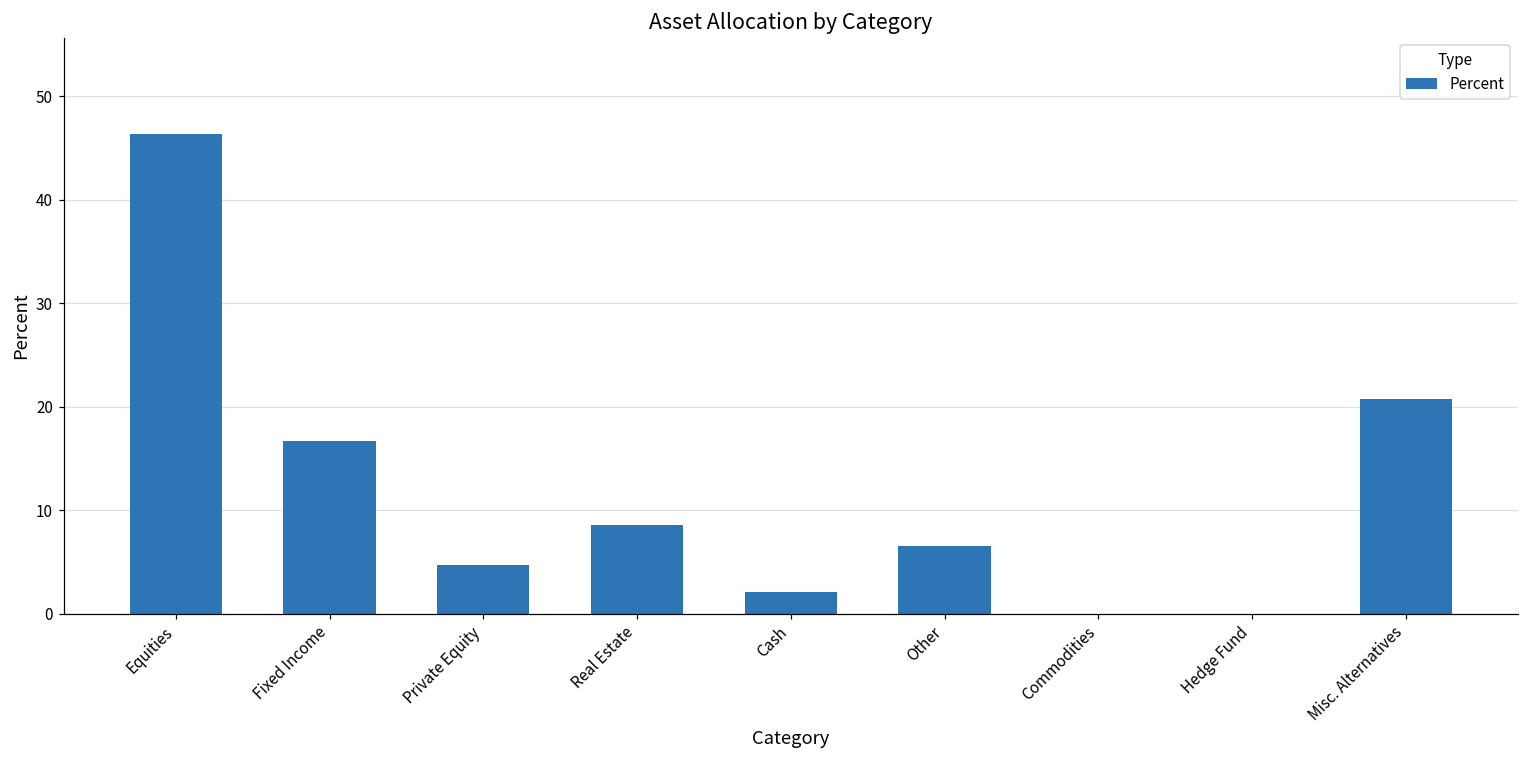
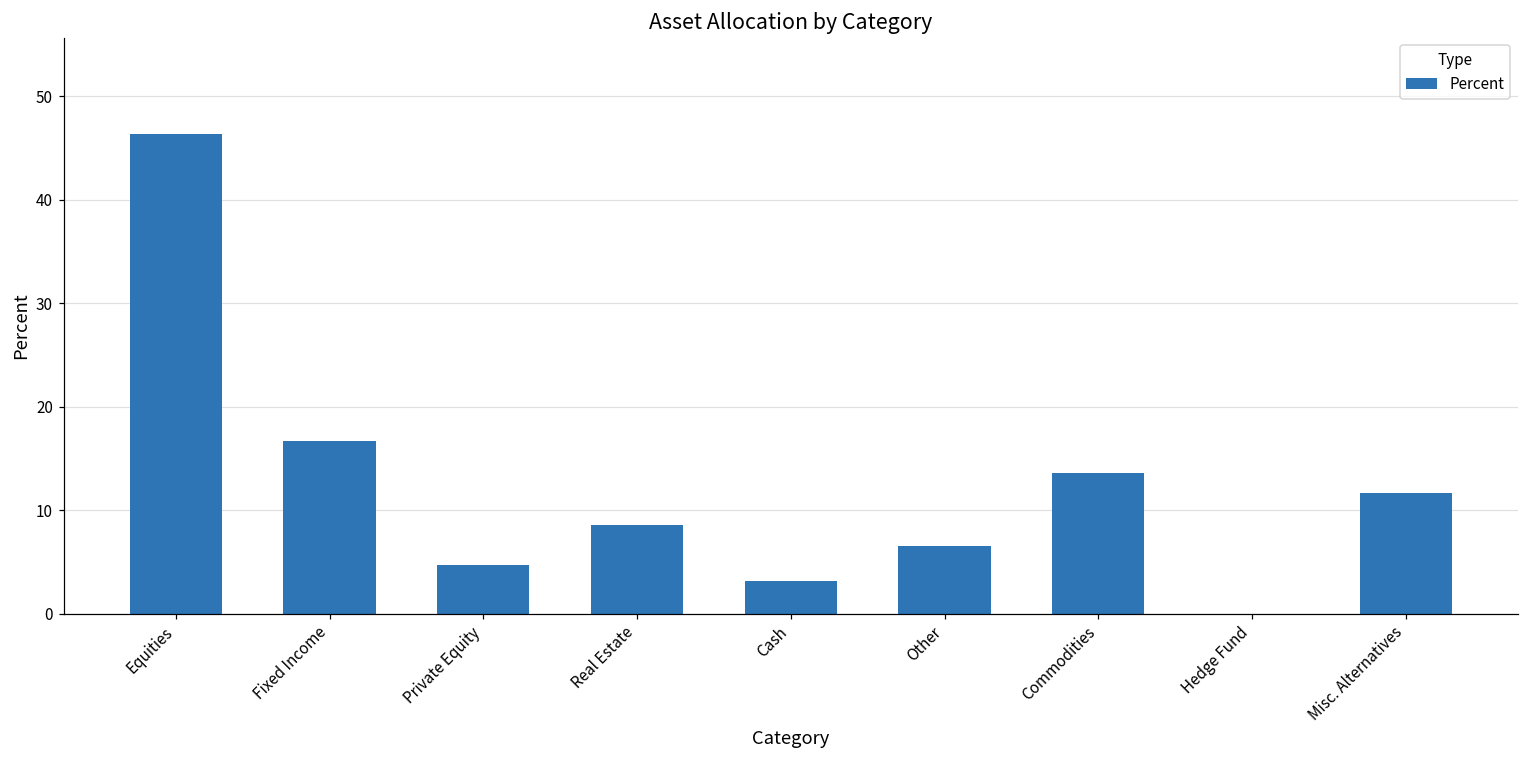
  {
    "Equities": 46,
    "Fixed Income": 17,
    "Private Equity": 5,
    "Real Estate": 9,
-   "Cash": 2,
+   "Cash": 3,
    "Other": 7,
-   "Commodities": 0,
+   "Commodities": 14,
    "Hedge Fund": 0,
-   "Misc. Alternatives": 21
+   "Misc. Alternatives": 12
  }
